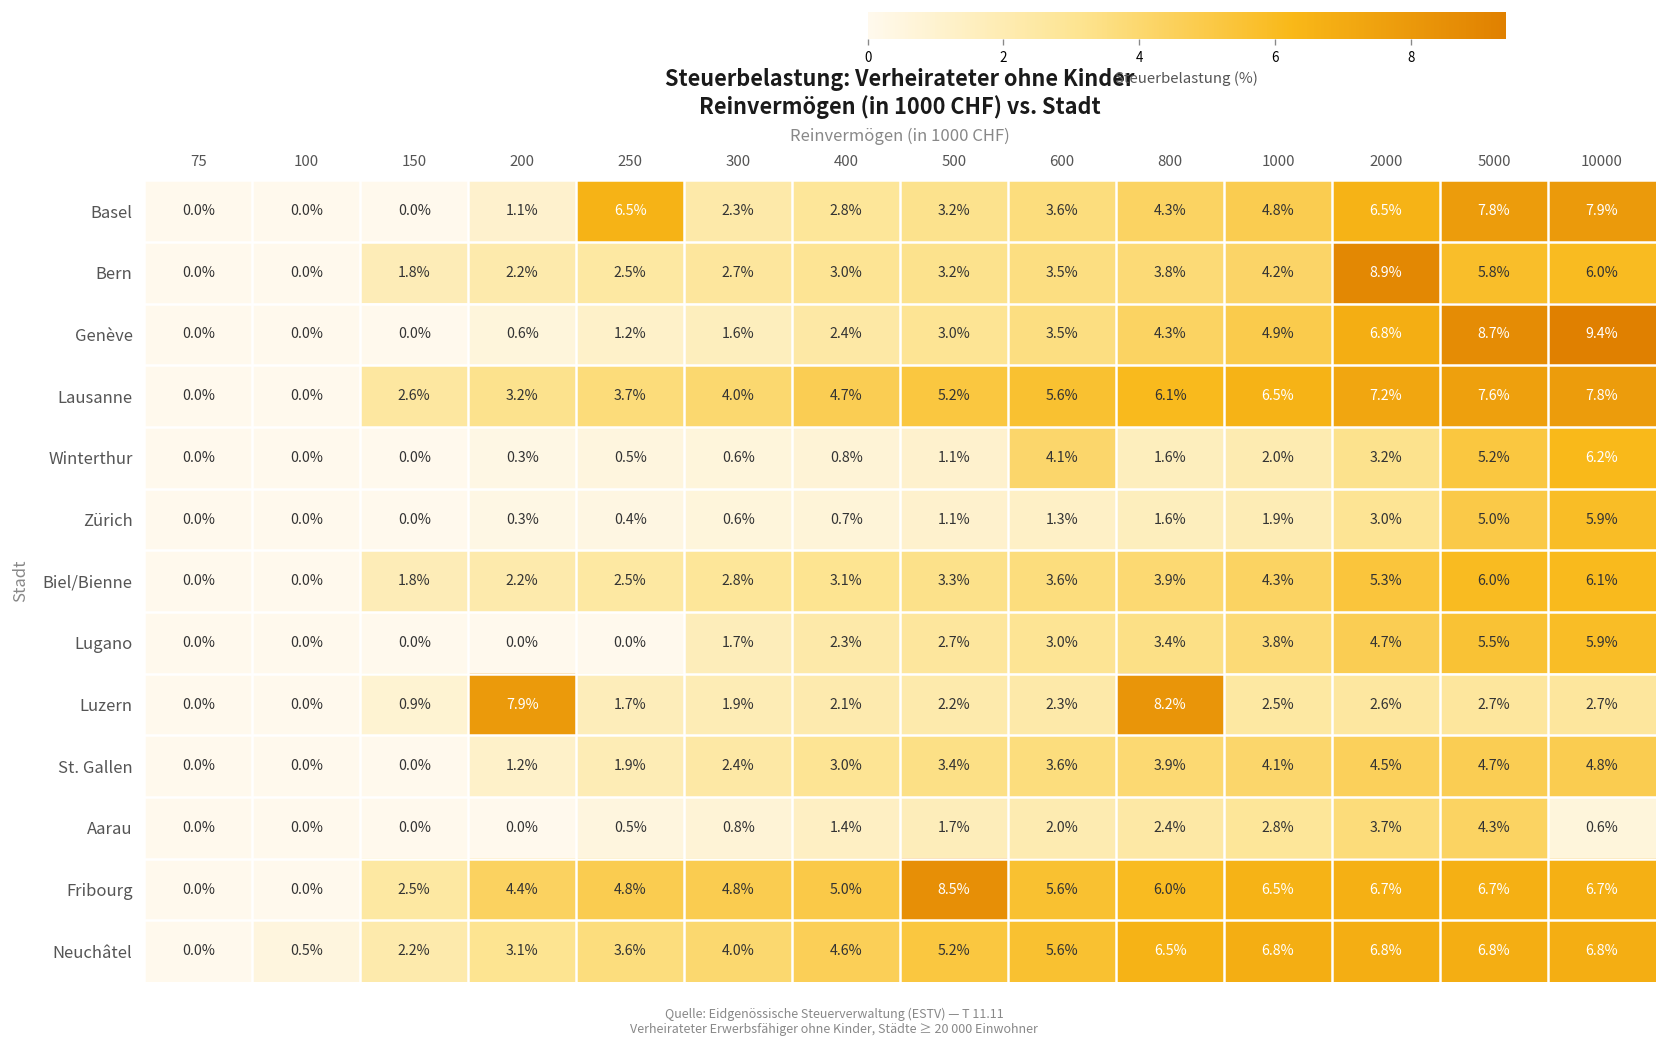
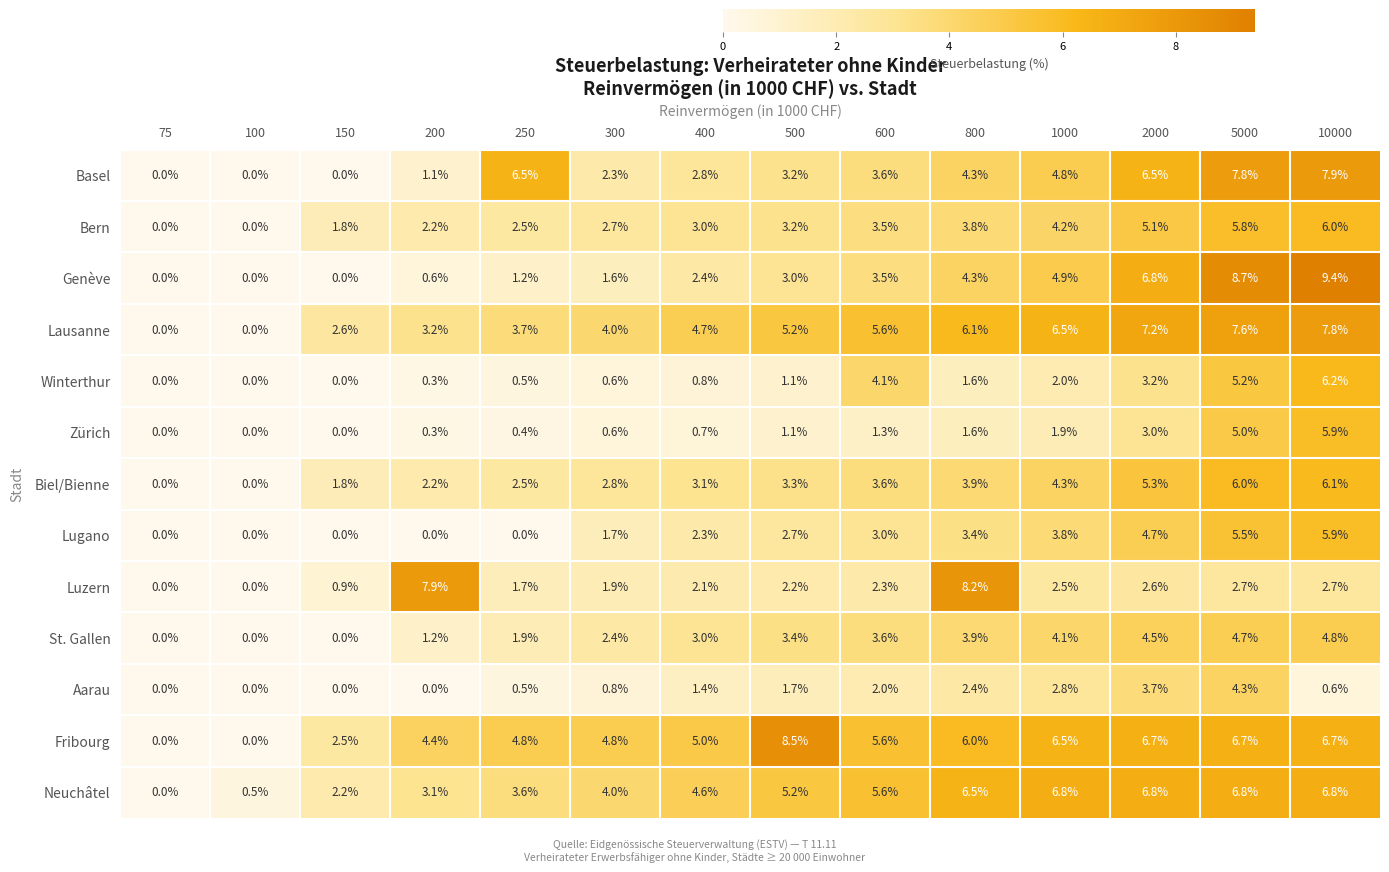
  {
    "Basel": {
      "75": "0.0%",
      "100": "0.0%",
      "150": "0.0%",
      "200": "1.1%",
      "250": "6.5%",
      "300": "2.3%",
      "400": "2.8%",
      "500": "3.2%",
      "600": "3.6%",
      "800": "4.3%",
      "1000": "4.8%",
      "2000": "6.5%",
      "5000": "7.8%",
      "10000": "7.9%"
    },
    "Bern": {
      "75": "0.0%",
      "100": "0.0%",
      "150": "1.8%",
      "200": "2.2%",
      "250": "2.5%",
      "300": "2.7%",
      "400": "3.0%",
      "500": "3.2%",
      "600": "3.5%",
      "800": "3.8%",
      "1000": "4.2%",
-     "2000": "8.9%",
+     "2000": "5.1%",
      "5000": "5.8%",
      "10000": "6.0%"
    },
    "Genève": {
      "75": "0.0%",
      "100": "0.0%",
      "150": "0.0%",
      "200": "0.6%",
      "250": "1.2%",
      "300": "1.6%",
      "400": "2.4%",
      "500": "3.0%",
      "600": "3.5%",
      "800": "4.3%",
      "1000": "4.9%",
      "2000": "6.8%",
      "5000": "8.7%",
      "10000": "9.4%"
    },
    "Lausanne": {
      "75": "0.0%",
      "100": "0.0%",
      "150": "2.6%",
      "200": "3.2%",
      "250": "3.7%",
      "300": "4.0%",
      "400": "4.7%",
      "500": "5.2%",
      "600": "5.6%",
      "800": "6.1%",
      "1000": "6.5%",
      "2000": "7.2%",
      "5000": "7.6%",
      "10000": "7.8%"
    },
    "Winterthur": {
      "75": "0.0%",
      "100": "0.0%",
      "150": "0.0%",
      "200": "0.3%",
      "250": "0.5%",
      "300": "0.6%",
      "400": "0.8%",
      "500": "1.1%",
      "600": "4.1%",
      "800": "1.6%",
      "1000": "2.0%",
      "2000": "3.2%",
      "5000": "5.2%",
      "10000": "6.2%"
    },
    "Zürich": {
      "75": "0.0%",
      "100": "0.0%",
      "150": "0.0%",
      "200": "0.3%",
      "250": "0.4%",
      "300": "0.6%",
      "400": "0.7%",
      "500": "1.1%",
      "600": "1.3%",
      "800": "1.6%",
      "1000": "1.9%",
      "2000": "3.0%",
      "5000": "5.0%",
      "10000": "5.9%"
    },
    "Biel/Bienne": {
      "75": "0.0%",
      "100": "0.0%",
      "150": "1.8%",
      "200": "2.2%",
      "250": "2.5%",
      "300": "2.8%",
      "400": "3.1%",
      "500": "3.3%",
      "600": "3.6%",
      "800": "3.9%",
      "1000": "4.3%",
      "2000": "5.3%",
      "5000": "6.0%",
      "10000": "6.1%"
    },
    "Lugano": {
      "75": "0.0%",
      "100": "0.0%",
      "150": "0.0%",
      "200": "0.0%",
      "250": "0.0%",
      "300": "1.7%",
      "400": "2.3%",
      "500": "2.7%",
      "600": "3.0%",
      "800": "3.4%",
      "1000": "3.8%",
      "2000": "4.7%",
      "5000": "5.5%",
      "10000": "5.9%"
    },
    "Luzern": {
      "75": "0.0%",
      "100": "0.0%",
      "150": "0.9%",
      "200": "7.9%",
      "250": "1.7%",
      "300": "1.9%",
      "400": "2.1%",
      "500": "2.2%",
      "600": "2.3%",
      "800": "8.2%",
      "1000": "2.5%",
      "2000": "2.6%",
      "5000": "2.7%",
      "10000": "2.7%"
    },
    "St. Gallen": {
      "75": "0.0%",
      "100": "0.0%",
      "150": "0.0%",
      "200": "1.2%",
      "250": "1.9%",
      "300": "2.4%",
      "400": "3.0%",
      "500": "3.4%",
      "600": "3.6%",
      "800": "3.9%",
      "1000": "4.1%",
      "2000": "4.5%",
      "5000": "4.7%",
      "10000": "4.8%"
    },
    "Aarau": {
      "75": "0.0%",
      "100": "0.0%",
      "150": "0.0%",
      "200": "0.0%",
      "250": "0.5%",
      "300": "0.8%",
      "400": "1.4%",
      "500": "1.7%",
      "600": "2.0%",
      "800": "2.4%",
      "1000": "2.8%",
      "2000": "3.7%",
      "5000": "4.3%",
      "10000": "0.6%"
    },
    "Fribourg": {
      "75": "0.0%",
      "100": "0.0%",
      "150": "2.5%",
      "200": "4.4%",
      "250": "4.8%",
      "300": "4.8%",
      "400": "5.0%",
      "500": "8.5%",
      "600": "5.6%",
      "800": "6.0%",
      "1000": "6.5%",
      "2000": "6.7%",
      "5000": "6.7%",
      "10000": "6.7%"
    },
    "Neuchâtel": {
      "75": "0.0%",
      "100": "0.5%",
      "150": "2.2%",
      "200": "3.1%",
      "250": "3.6%",
      "300": "4.0%",
      "400": "4.6%",
      "500": "5.2%",
      "600": "5.6%",
      "800": "6.5%",
      "1000": "6.8%",
      "2000": "6.8%",
      "5000": "6.8%",
      "10000": "6.8%"
    }
  }
